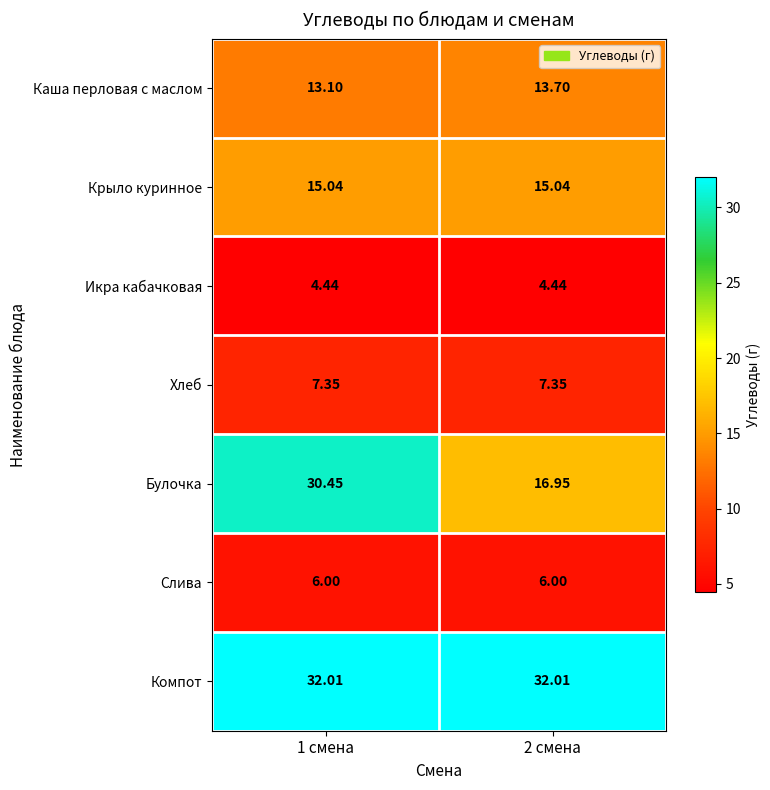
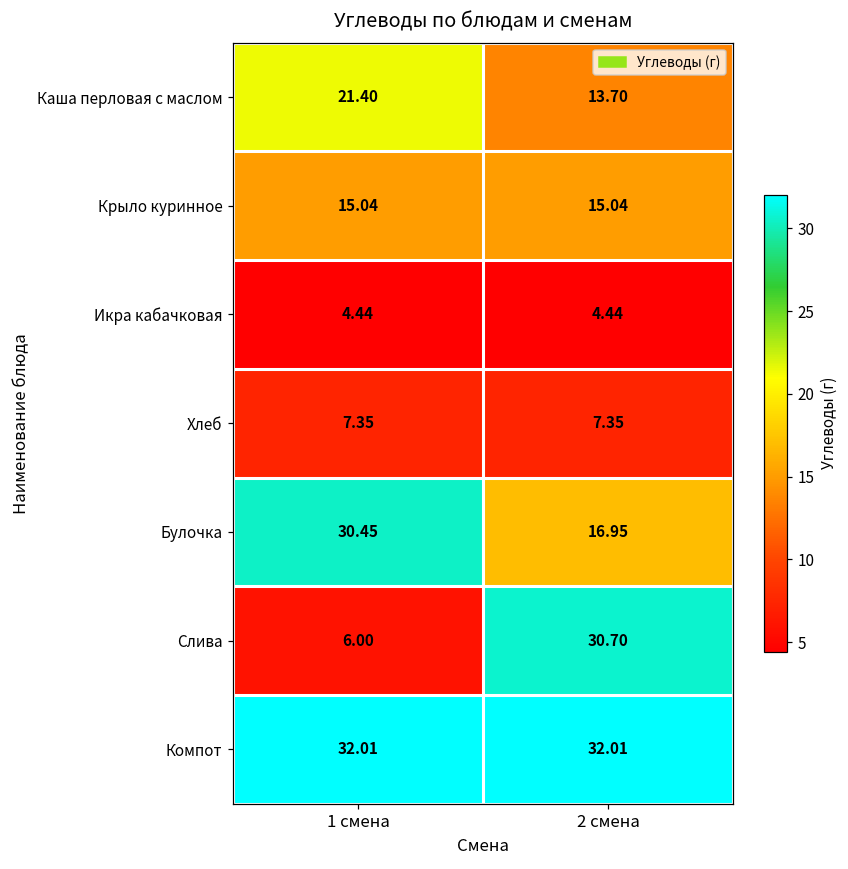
  {
    "Каша перловая с маслом": {
-     "1 смена": 13.10,
+     "1 смена": 21.40,
      "2 смена": 13.70
    },
    "Крыло куринное": {
      "1 смена": 15.04,
      "2 смена": 15.04
    },
    "Икра кабачковая": {
      "1 смена": 4.44,
      "2 смена": 4.44
    },
    "Хлеб": {
      "1 смена": 7.35,
      "2 смена": 7.35
    },
    "Булочка": {
      "1 смена": 30.45,
      "2 смена": 16.95
    },
    "Слива": {
      "1 смена": 6.00,
-     "2 смена": 6.00
+     "2 смена": 30.70
    },
    "Компот": {
      "1 смена": 32.01,
      "2 смена": 32.01
    }
  }
